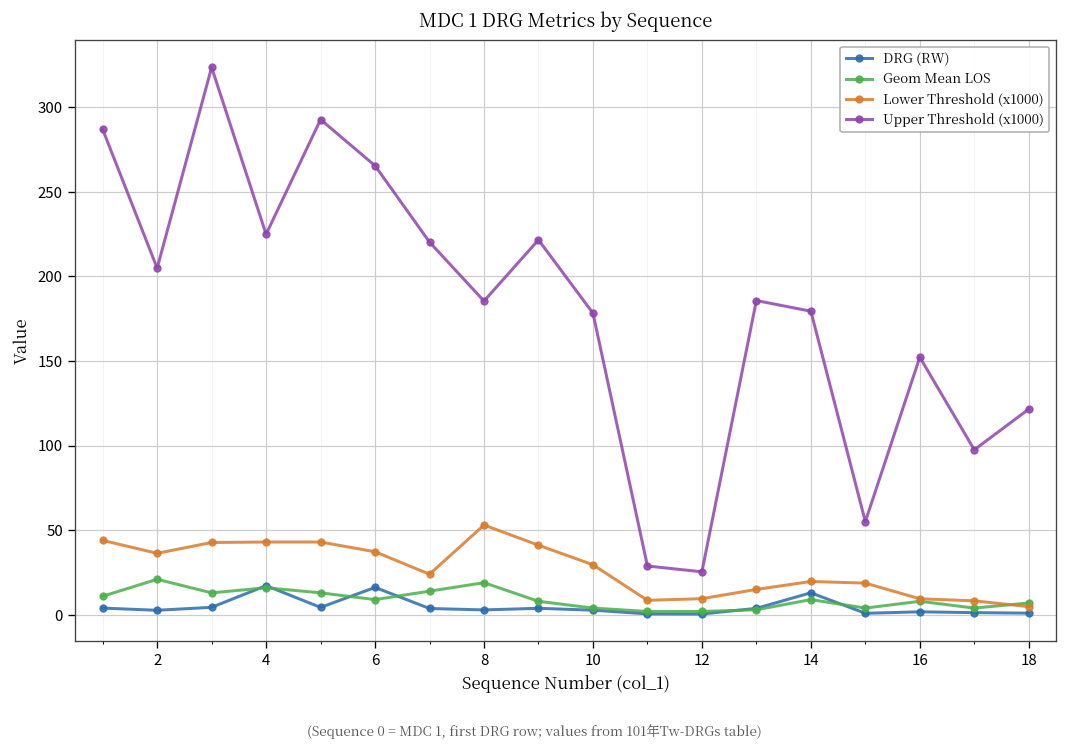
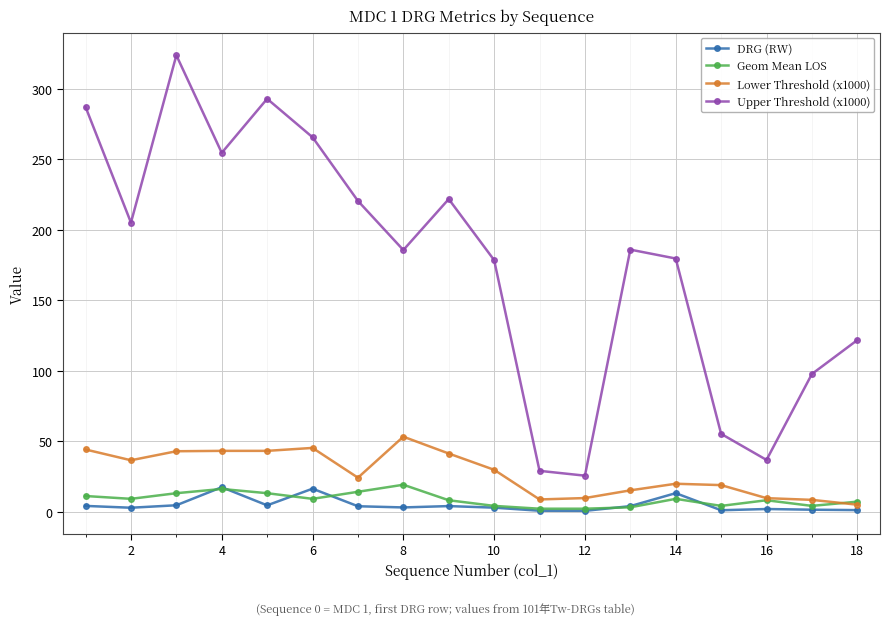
  {
    "DRG (RW)": {
      "2": 3,
      "6": 16,
      "8": 3,
      "14": 13,
      "16": 2,
      "18": 1
    },
    "Geom Mean LOS": {
-     "2": 21,
+     "2": 9,
      "6": 9,
      "8": 19,
      "14": 9,
      "18": 7
    },
    "Lower Threshold (x1000)": {
      "2": 36,
      "4": 43,
-     "6": 37,
+     "6": 45,
      "8": 53,
      "10": 30,
      "12": 10,
      "14": 20,
      "18": 5
    },
    "Upper Threshold (x1000)": {
      "2": 205,
-     "4": 225,
+     "4": 254,
      "6": 265,
      "8": 185,
      "10": 178,
      "12": 25,
      "14": 179,
-     "16": 152,
+     "16": 37,
      "18": 122
    }
  }
